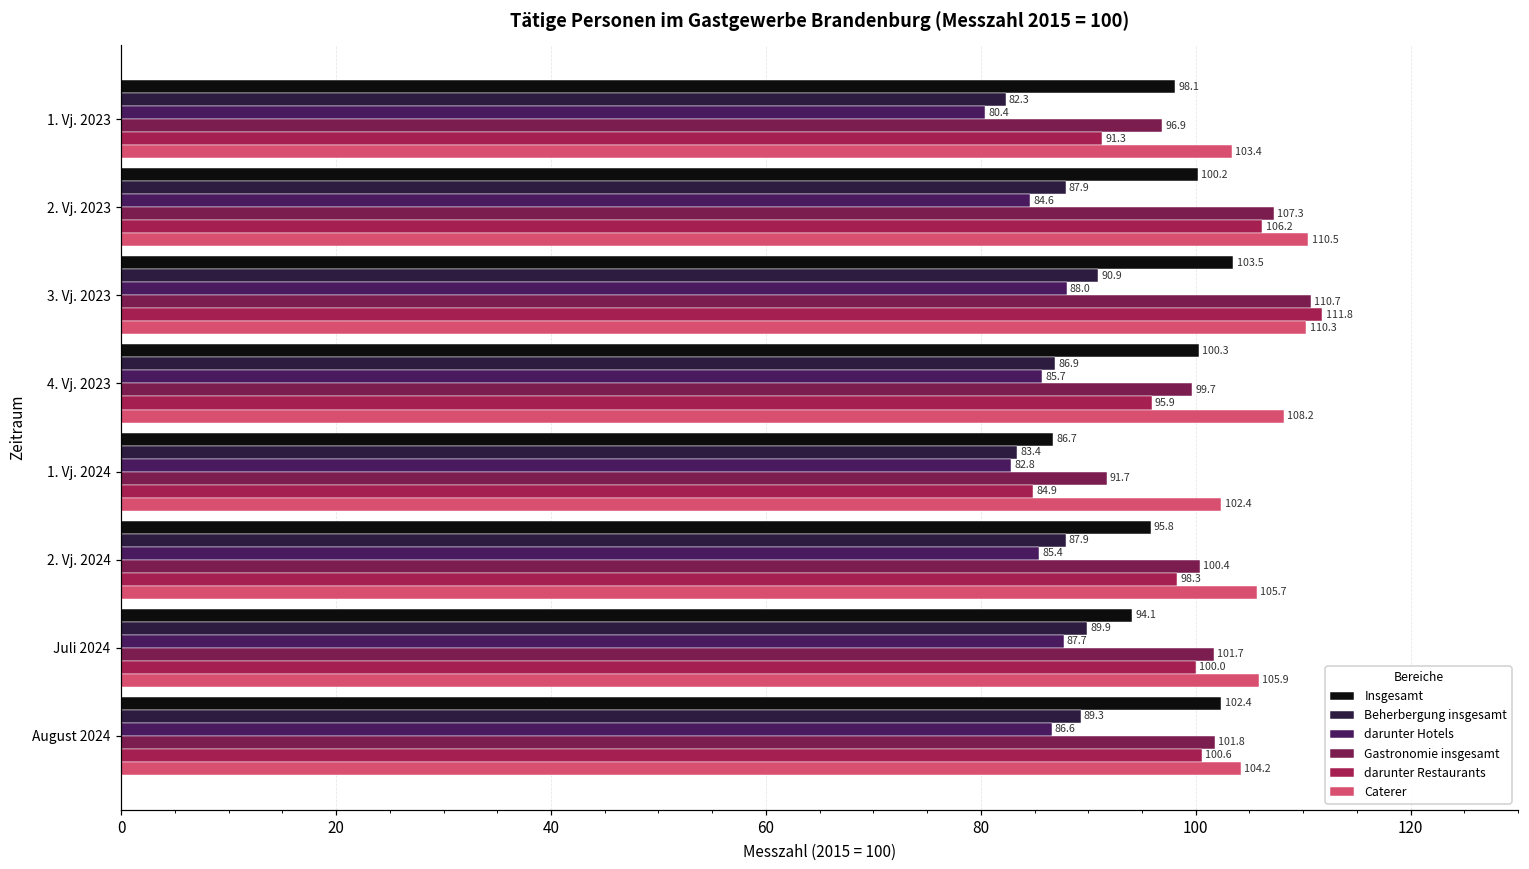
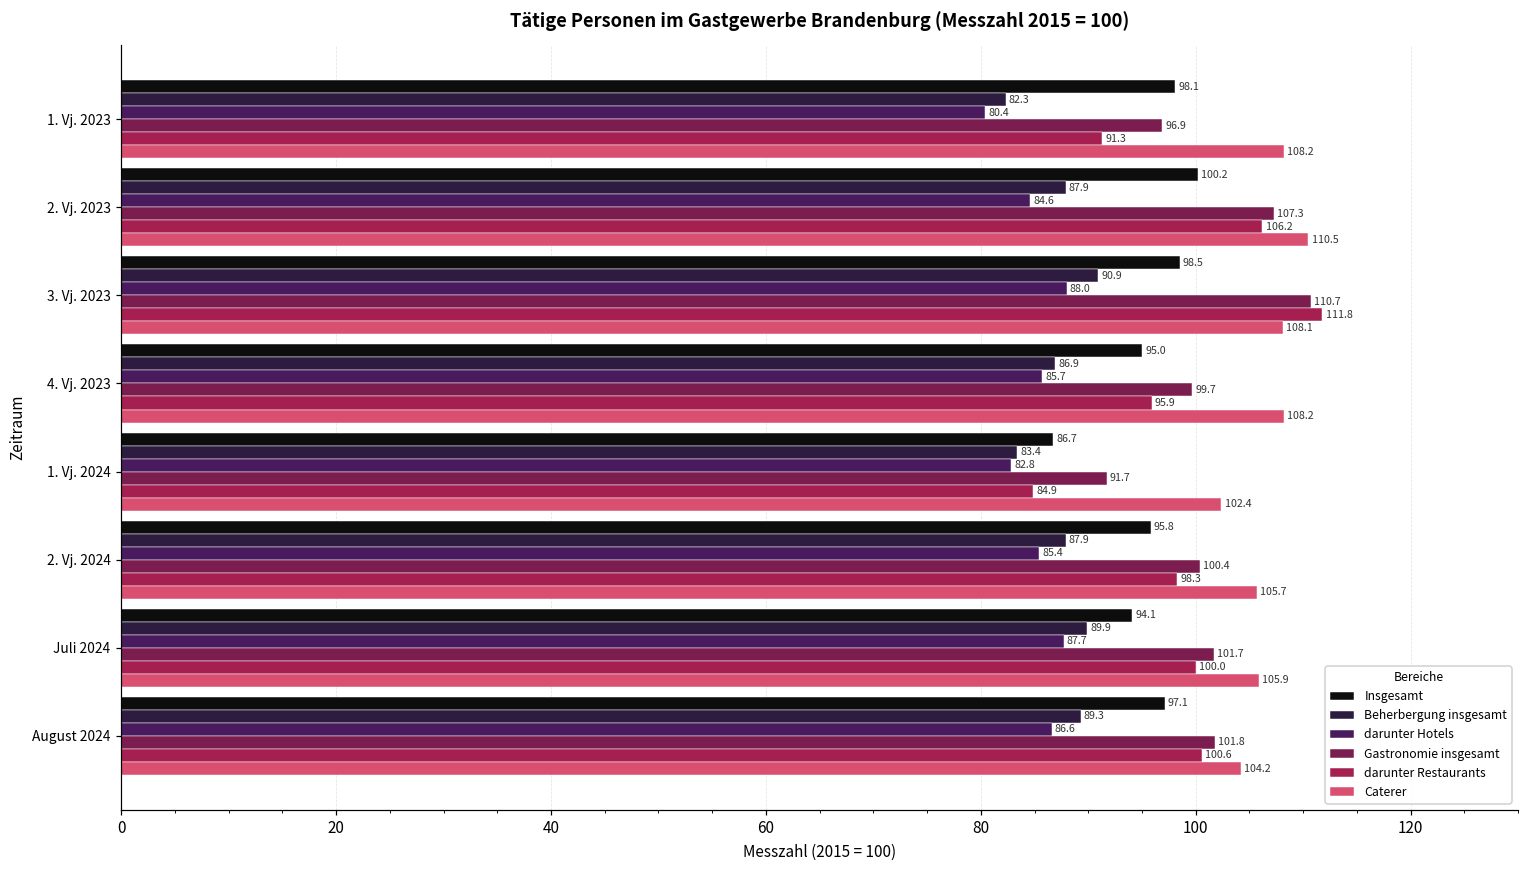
  {
    "Insgesamt": {
      "1. Vj. 2023": 98.1,
      "2. Vj. 2023": 100.2,
-     "3. Vj. 2023": 103.5,
-     "4. Vj. 2023": 100.3,
+     "3. Vj. 2023": 98.5,
+     "4. Vj. 2023": 95.0,
      "1. Vj. 2024": 86.7,
      "2. Vj. 2024": 95.8,
      "Juli 2024": 94.1,
-     "August 2024": 102.4
+     "August 2024": 97.1
    },
    "Caterer": {
-     "1. Vj. 2023": 103.4,
+     "1. Vj. 2023": 108.2,
      "2. Vj. 2023": 110.5,
-     "3. Vj. 2023": 110.3,
+     "3. Vj. 2023": 108.1,
      "4. Vj. 2023": 108.2,
      "1. Vj. 2024": 102.4,
      "2. Vj. 2024": 105.7,
      "Juli 2024": 105.9,
      "August 2024": 104.2
    }
  }
